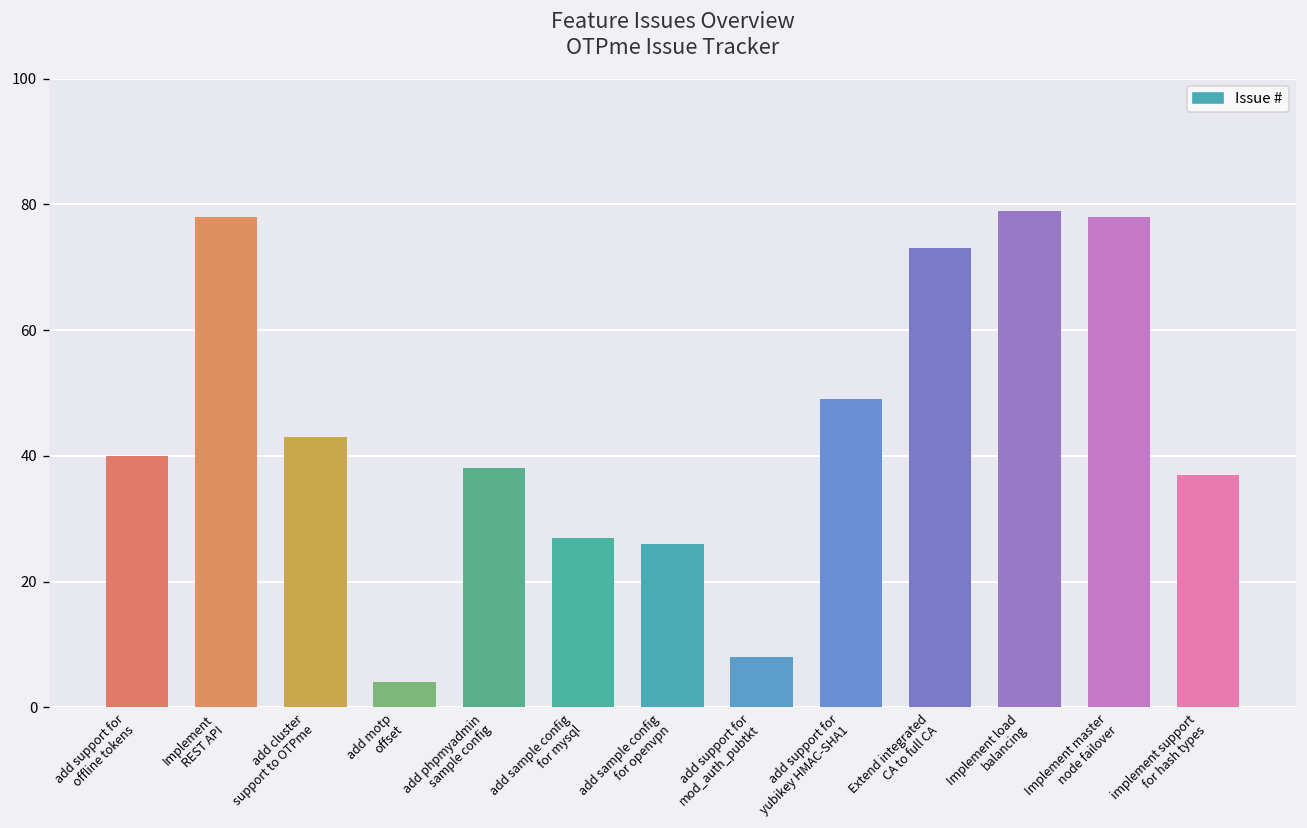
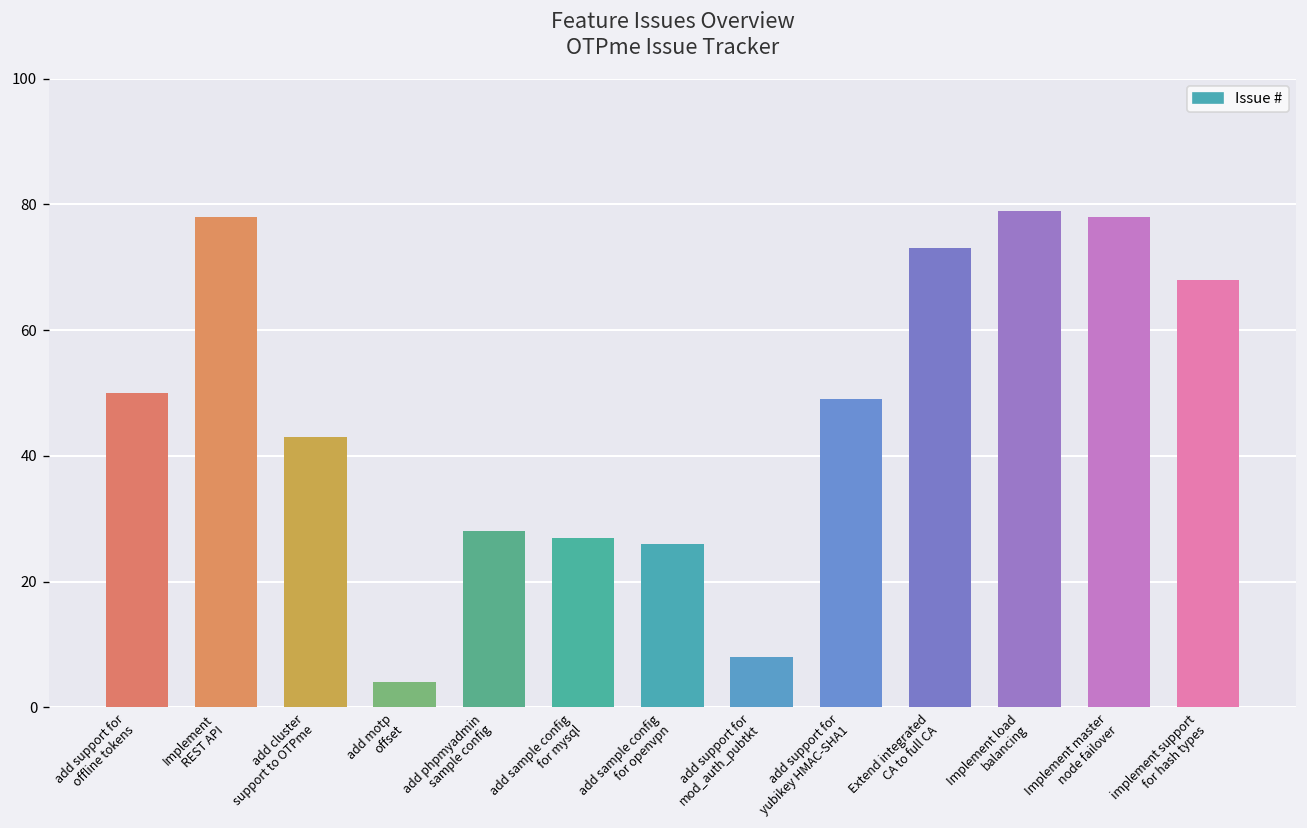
  {
-   "add support for offline tokens": 40,
+   "add support for offline tokens": 50,
    "Implement REST API": 78,
    "add cluster support to OTPme": 43,
    "add motp offset": 4,
-   "add phpmyadmin sample config": 38,
+   "add phpmyadmin sample config": 28,
    "add sample config for mysql": 27,
    "add sample config for openvpn": 26,
    "add support for mod_auth_pubtkt": 8,
    "add support for yubikey HMAC-SHA1": 49,
    "Extend integrated CA to full CA": 73,
    "Implement load balancing": 79,
    "Implement master node failover": 78,
-   "implement support for hash types": 37
+   "implement support for hash types": 68
  }
